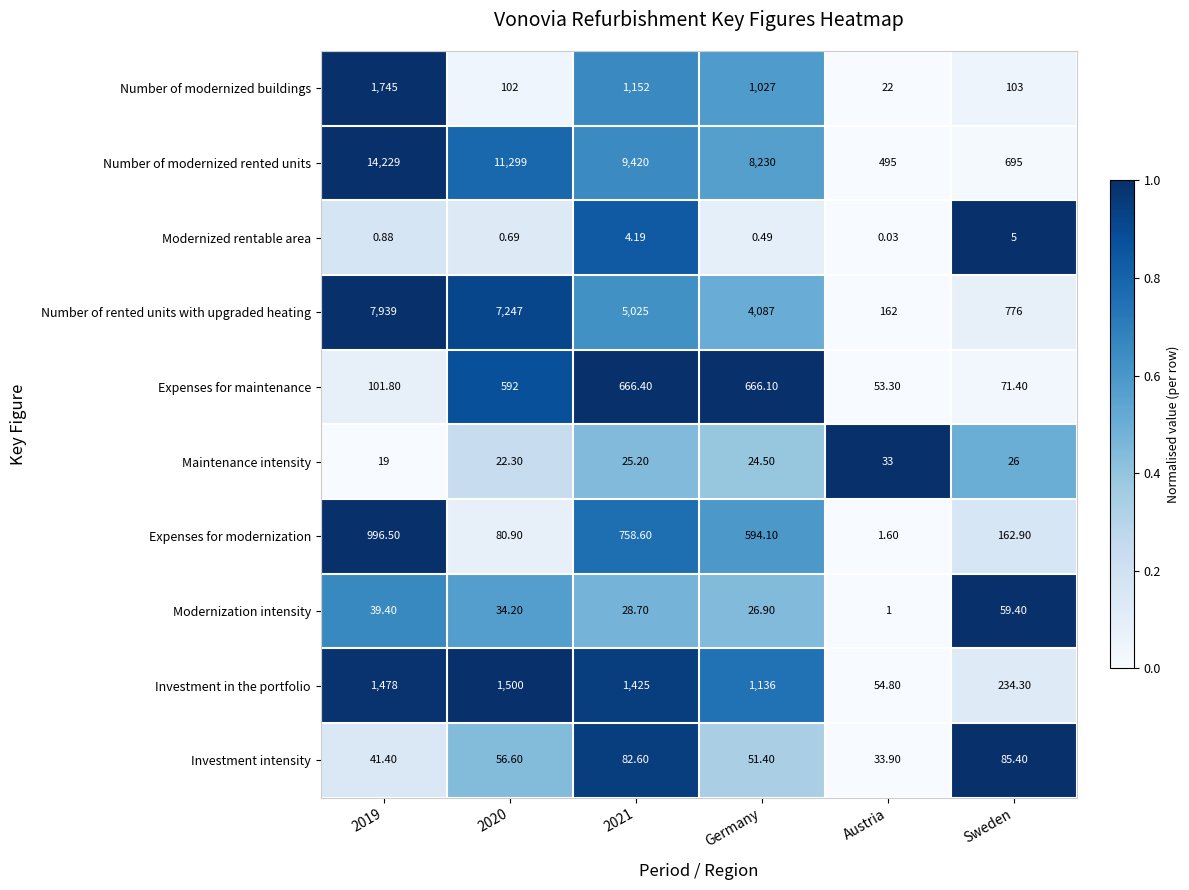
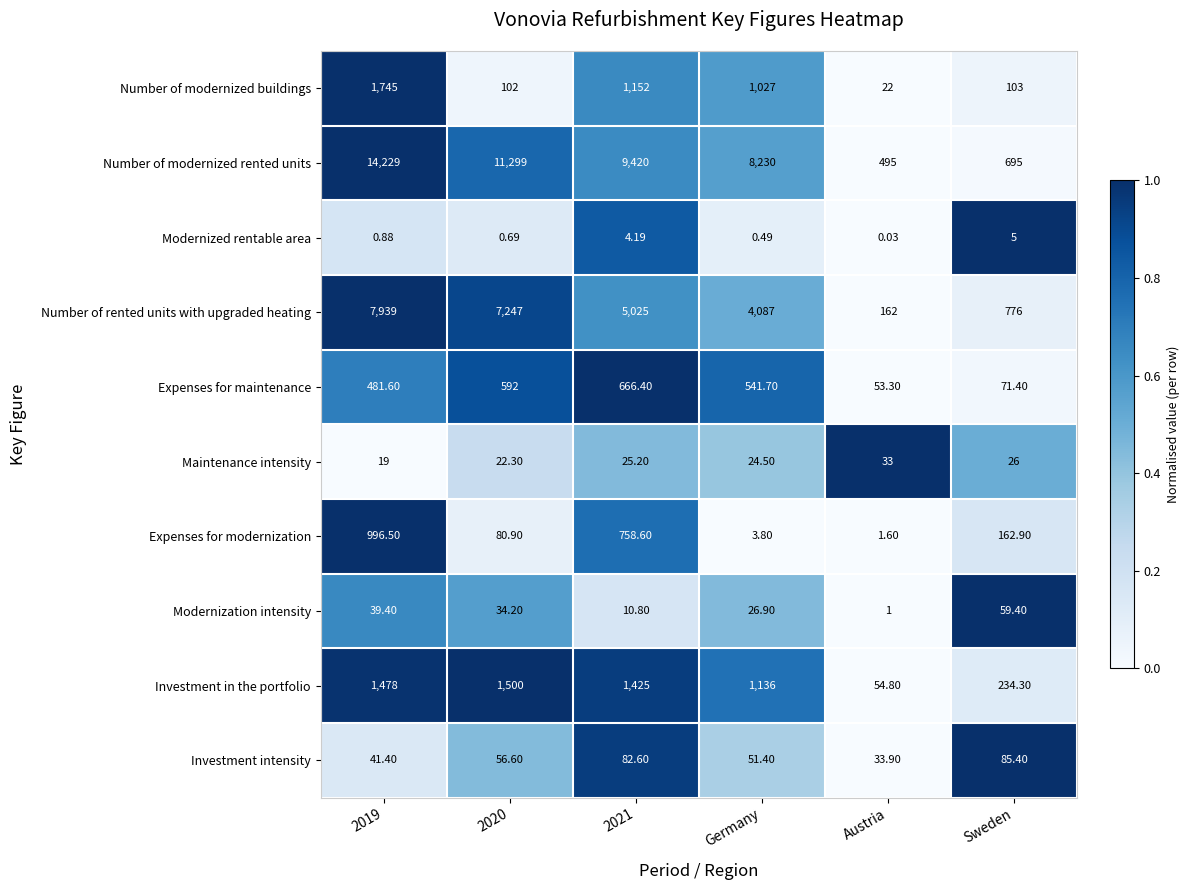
  {
    "Number of modernized buildings": {
      "2019": "1,745",
      "2020": "102",
      "2021": "1,152",
      "Germany": "1,027",
      "Austria": "22",
      "Sweden": "103"
    },
    "Number of modernized rented units": {
      "2019": "14,229",
      "2020": "11,299",
      "2021": "9,420",
      "Germany": "8,230",
      "Austria": "495",
      "Sweden": "695"
    },
    "Modernized rentable area": {
      "2019": "0.88",
      "2020": "0.69",
      "2021": "4.19",
      "Germany": "0.49",
      "Austria": "0.03",
      "Sweden": "5"
    },
    "Number of rented units with upgraded heating": {
      "2019": "7,939",
      "2020": "7,247",
      "2021": "5,025",
      "Germany": "4,087",
      "Austria": "162",
      "Sweden": "776"
    },
    "Expenses for maintenance": {
-     "2019": "101.80",
+     "2019": "481.60",
      "2020": "592",
      "2021": "666.40",
-     "Germany": "666.10",
+     "Germany": "541.70",
      "Austria": "53.30",
      "Sweden": "71.40"
    },
    "Maintenance intensity": {
      "2019": "19",
      "2020": "22.30",
      "2021": "25.20",
      "Germany": "24.50",
      "Austria": "33",
      "Sweden": "26"
    },
    "Expenses for modernization": {
      "2019": "996.50",
      "2020": "80.90",
      "2021": "758.60",
-     "Germany": "594.10",
+     "Germany": "3.80",
      "Austria": "1.60",
      "Sweden": "162.90"
    },
    "Modernization intensity": {
      "2019": "39.40",
      "2020": "34.20",
-     "2021": "28.70",
+     "2021": "10.80",
      "Germany": "26.90",
      "Austria": "1",
      "Sweden": "59.40"
    },
    "Investment in the portfolio": {
      "2019": "1,478",
      "2020": "1,500",
      "2021": "1,425",
      "Germany": "1,136",
      "Austria": "54.80",
      "Sweden": "234.30"
    },
    "Investment intensity": {
      "2019": "41.40",
      "2020": "56.60",
      "2021": "82.60",
      "Germany": "51.40",
      "Austria": "33.90",
      "Sweden": "85.40"
    }
  }
